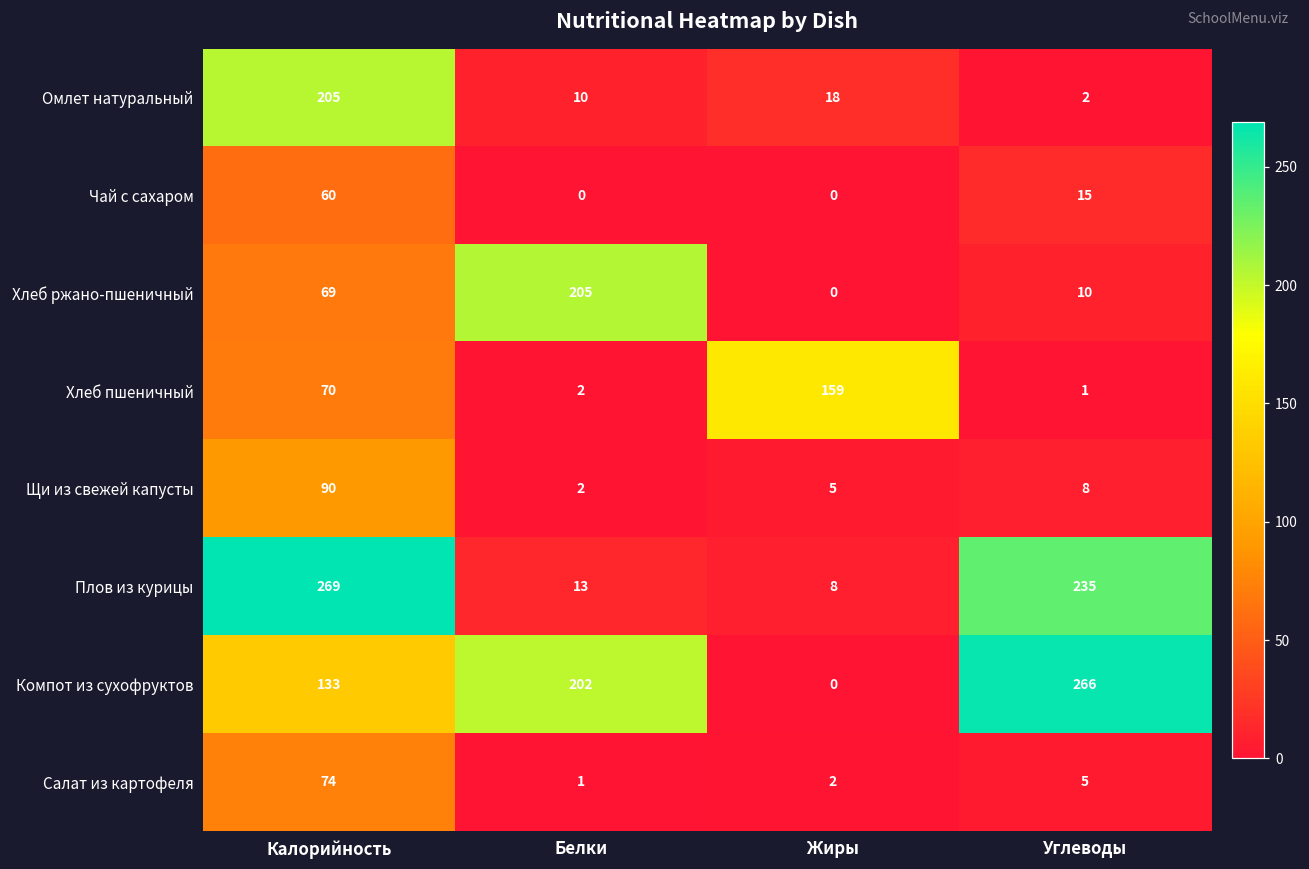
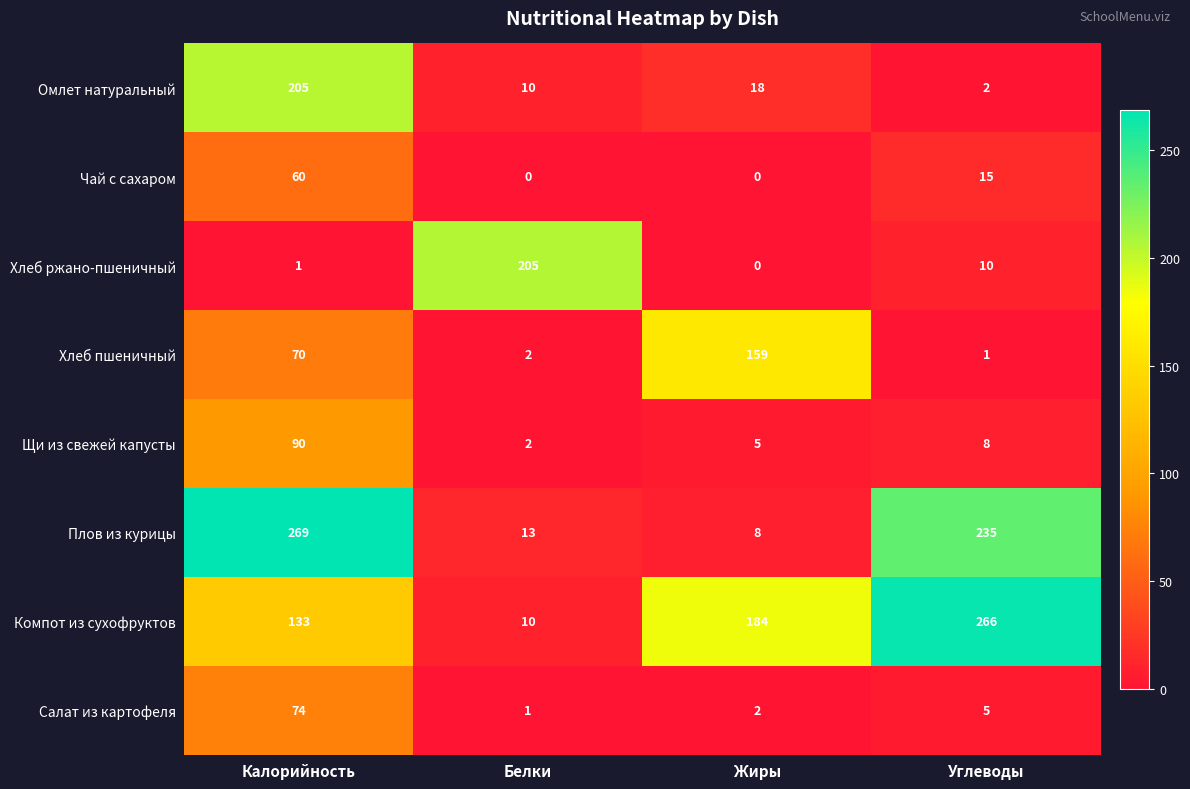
  {
    "Омлет натуральный": {
      "Калорийность": 205,
      "Белки": 10,
      "Жиры": 18,
      "Углеводы": 2
    },
    "Чай с сахаром": {
      "Калорийность": 60,
      "Белки": 0,
      "Жиры": 0,
      "Углеводы": 15
    },
    "Хлеб ржано-пшеничный": {
-     "Калорийность": 69,
+     "Калорийность": 1,
      "Белки": 205,
      "Жиры": 0,
      "Углеводы": 10
    },
    "Хлеб пшеничный": {
      "Калорийность": 70,
      "Белки": 2,
      "Жиры": 159,
      "Углеводы": 1
    },
    "Щи из свежей капусты": {
      "Калорийность": 90,
      "Белки": 2,
      "Жиры": 5,
      "Углеводы": 8
    },
    "Плов из курицы": {
      "Калорийность": 269,
      "Белки": 13,
      "Жиры": 8,
      "Углеводы": 235
    },
    "Компот из сухофруктов": {
      "Калорийность": 133,
-     "Белки": 202,
-     "Жиры": 0,
+     "Белки": 10,
+     "Жиры": 184,
      "Углеводы": 266
    },
    "Салат из картофеля": {
      "Калорийность": 74,
      "Белки": 1,
      "Жиры": 2,
      "Углеводы": 5
    }
  }
